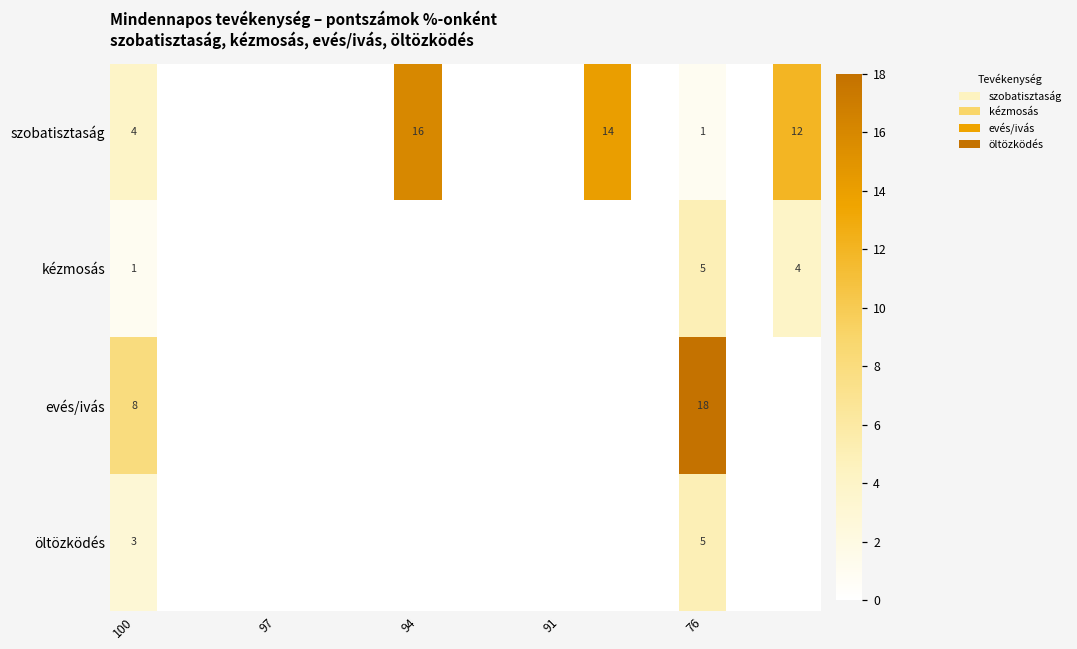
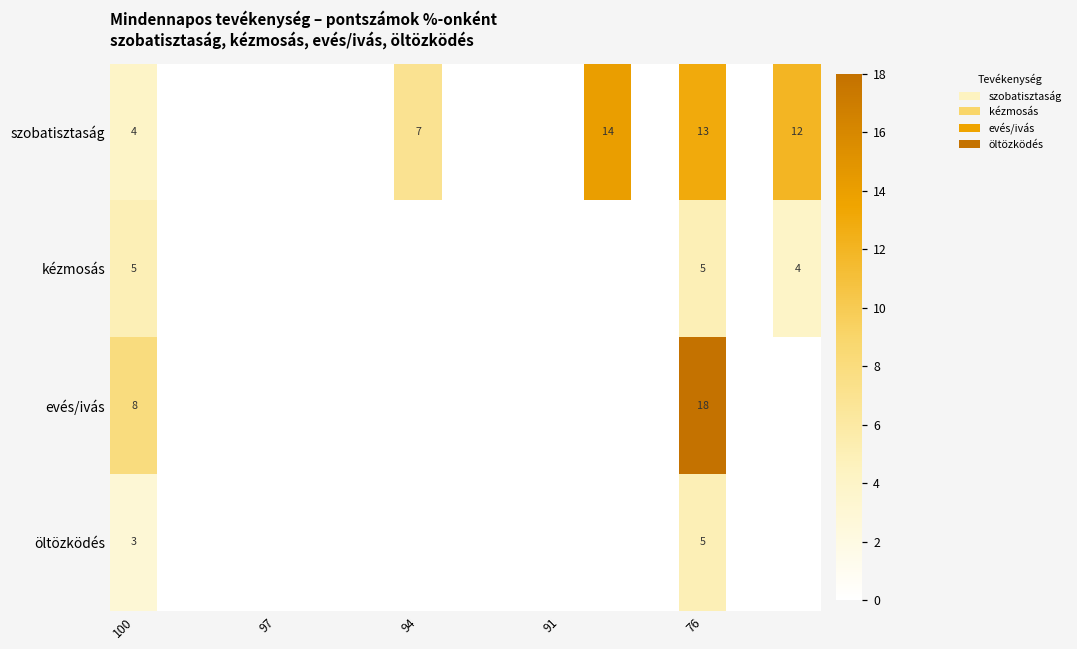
  {
    "szobatisztaság": {
      "100": 4,
-     "94": 16,
-     "76": 1
+     "94": 7,
+     "76": 13
    },
    "kézmosás": {
-     "100": 1,
+     "100": 5,
      "76": 5
    },
    "evés/ivás": {
      "100": 8,
      "76": 18
    },
    "öltözködés": {
      "100": 3,
      "76": 5
    }
  }
